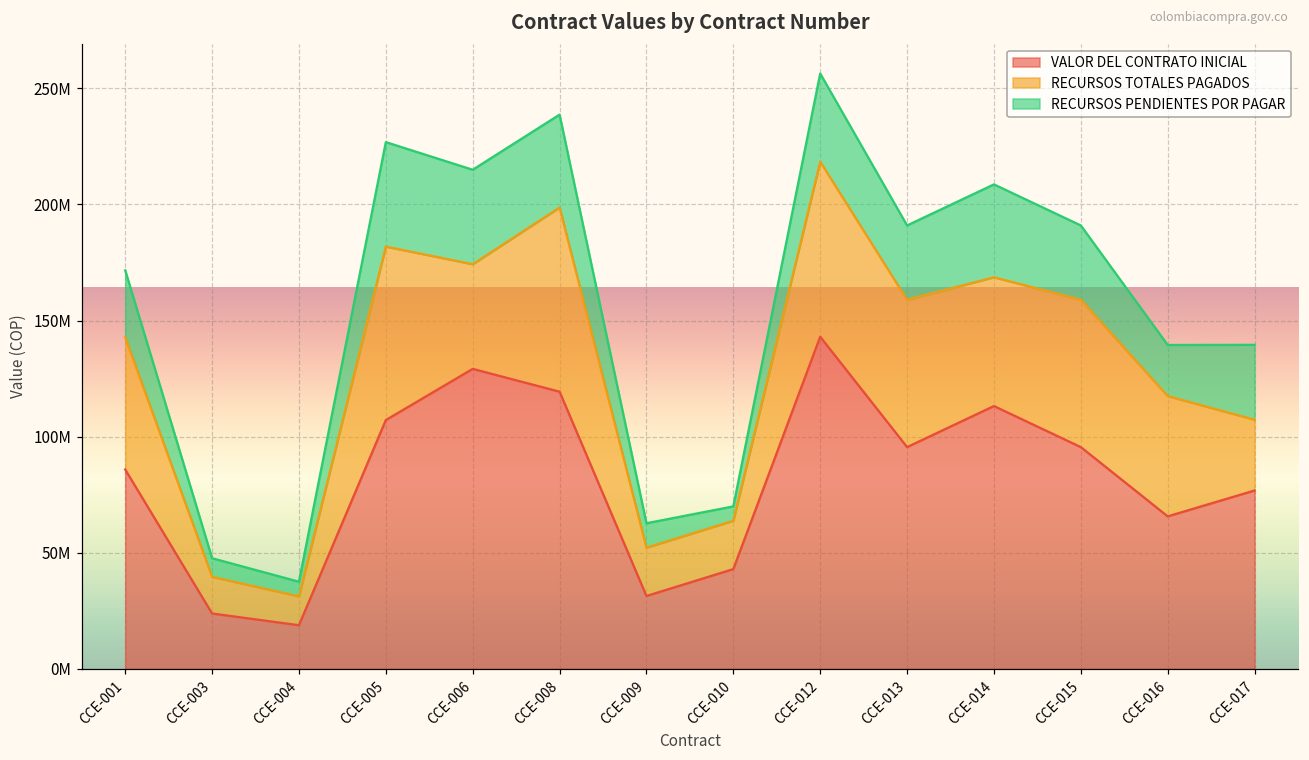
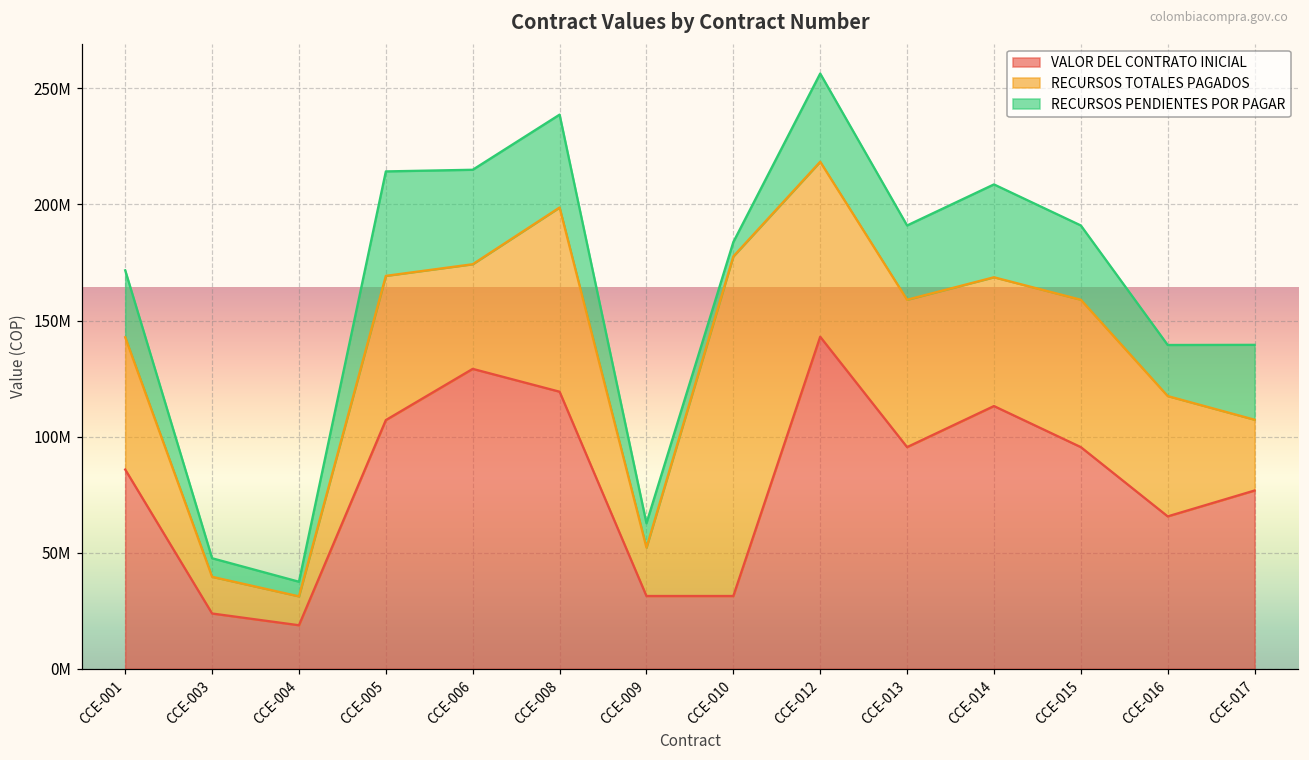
  {
    "VALOR DEL CONTRATO INICIAL": {
      "CCE-001": 86000000,
      "CCE-003": 24000000,
      "CCE-004": 19000000,
      "CCE-005": 107000000,
      "CCE-006": 129000000,
      "CCE-008": 119000000,
      "CCE-009": 31000000,
-     "CCE-010": 43000000,
+     "CCE-010": 31000000,
      "CCE-012": 143000000,
      "CCE-013": 95000000,
      "CCE-014": 113000000,
      "CCE-015": 95000000,
      "CCE-016": 66000000,
      "CCE-017": 77000000
    },
    "RECURSOS TOTALES PAGADOS": {
      "CCE-001": 57000000,
      "CCE-003": 16000000,
      "CCE-004": 12000000,
-     "CCE-005": 75000000,
+     "CCE-005": 62000000,
      "CCE-006": 45000000,
      "CCE-008": 79000000,
      "CCE-009": 21000000,
-     "CCE-010": 21000000,
+     "CCE-010": 146000000,
      "CCE-012": 75000000,
      "CCE-013": 63000000,
      "CCE-014": 55000000,
      "CCE-015": 63000000,
      "CCE-016": 52000000,
      "CCE-017": 30000000
    },
    "RECURSOS PENDIENTES POR PAGAR": {
      "CCE-001": 29000000,
      "CCE-003": 8000000,
      "CCE-004": 6000000,
      "CCE-005": 45000000,
      "CCE-006": 41000000,
      "CCE-008": 40000000,
      "CCE-009": 11000000,
      "CCE-010": 6000000,
      "CCE-012": 38000000,
      "CCE-013": 32000000,
      "CCE-014": 40000000,
      "CCE-015": 32000000,
      "CCE-016": 22000000,
      "CCE-017": 32000000
    }
  }
